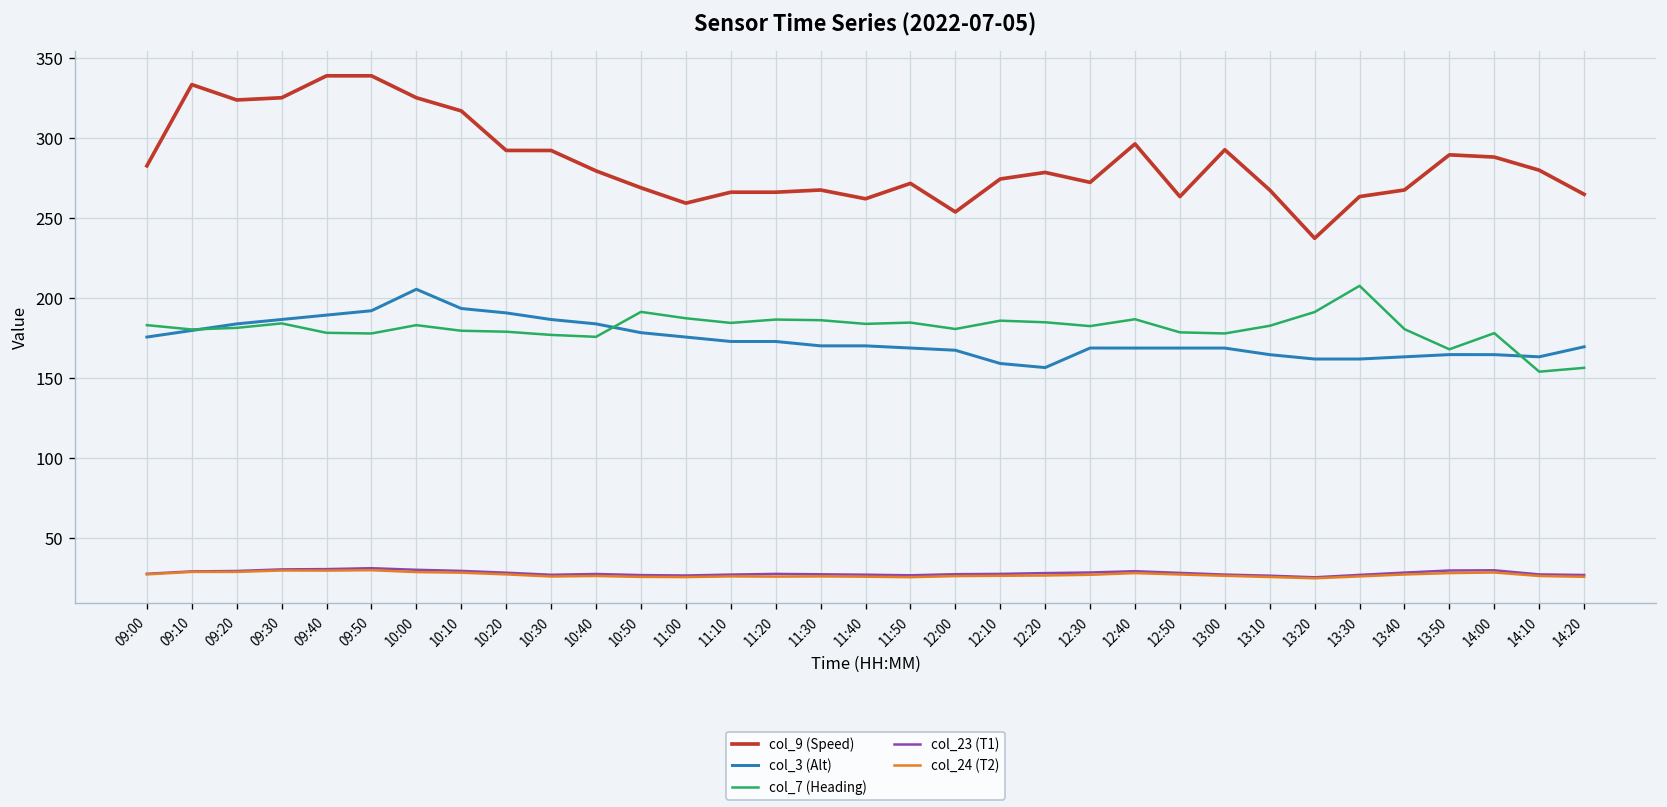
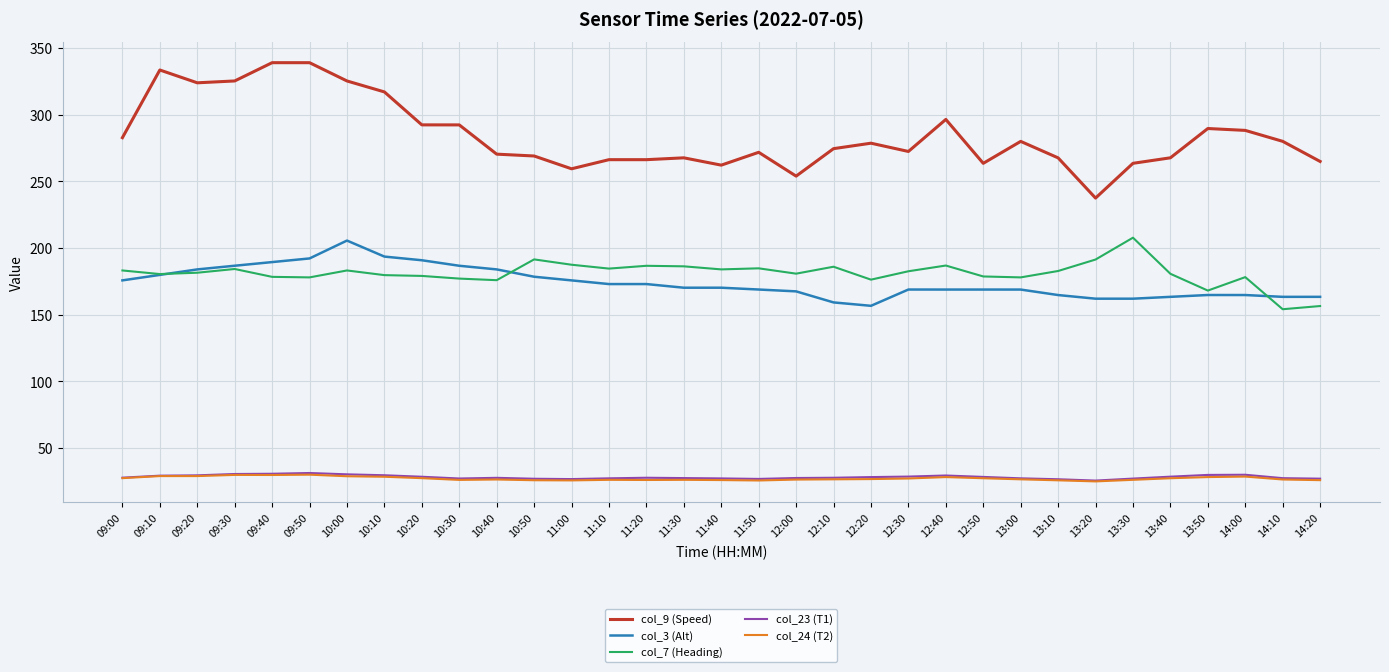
  {
    "col_9 (Speed)": {
      "09:00": 283,
      "09:10": 334,
      "09:20": 324,
      "09:30": 325,
      "09:40": 339,
      "09:50": 339,
      "10:00": 325,
      "10:10": 317,
      "10:20": 292,
      "10:30": 292,
-     "10:40": 280,
+     "10:40": 270,
      "10:50": 269,
      "11:00": 260,
      "11:10": 266,
      "11:20": 266,
      "11:30": 268,
      "11:40": 262,
      "11:50": 272,
      "12:00": 254,
      "12:10": 275,
      "12:20": 279,
      "12:30": 273,
      "12:40": 297,
      "12:50": 264,
-     "13:00": 293,
+     "13:00": 280,
      "13:10": 268,
      "13:20": 238,
      "13:30": 264,
      "13:40": 268,
      "13:50": 290,
      "14:00": 288,
      "14:10": 280,
      "14:20": 265
    },
    "col_3 (Alt)": {
      "09:00": 176,
      "09:20": 184,
      "09:30": 187,
      "09:40": 189,
      "09:50": 192,
      "10:00": 206,
      "10:10": 194,
      "10:20": 191,
      "10:30": 187,
      "10:40": 184,
      "10:50": 178,
      "11:00": 176,
      "11:10": 173,
      "11:20": 173,
      "11:30": 170,
      "11:40": 170,
      "11:50": 169,
      "12:00": 168,
      "12:10": 159,
      "12:20": 157,
      "12:30": 169,
      "12:40": 169,
      "12:50": 169,
      "13:00": 169,
      "13:10": 165,
      "13:20": 162,
      "13:30": 162,
      "13:40": 163,
      "13:50": 165,
      "14:00": 165,
      "14:10": 163,
-     "14:20": 170
+     "14:20": 163
    },
    "col_7 (Heading)": {
      "09:00": 183,
      "09:20": 182,
      "09:30": 184,
      "09:40": 178,
      "09:50": 178,
      "10:00": 183,
      "10:10": 180,
      "10:20": 179,
      "10:30": 177,
      "10:40": 176,
      "10:50": 192,
      "11:00": 188,
      "11:10": 185,
      "11:20": 187,
      "11:30": 186,
      "11:40": 184,
      "11:50": 185,
      "12:00": 181,
      "12:10": 186,
-     "12:20": 185,
+     "12:20": 176,
      "12:30": 183,
      "12:40": 187,
      "12:50": 179,
      "13:00": 178,
      "13:10": 183,
      "13:20": 191,
      "13:30": 208,
      "13:40": 181,
      "13:50": 168,
      "14:00": 178,
      "14:10": 154,
      "14:20": 157
    }
  }
